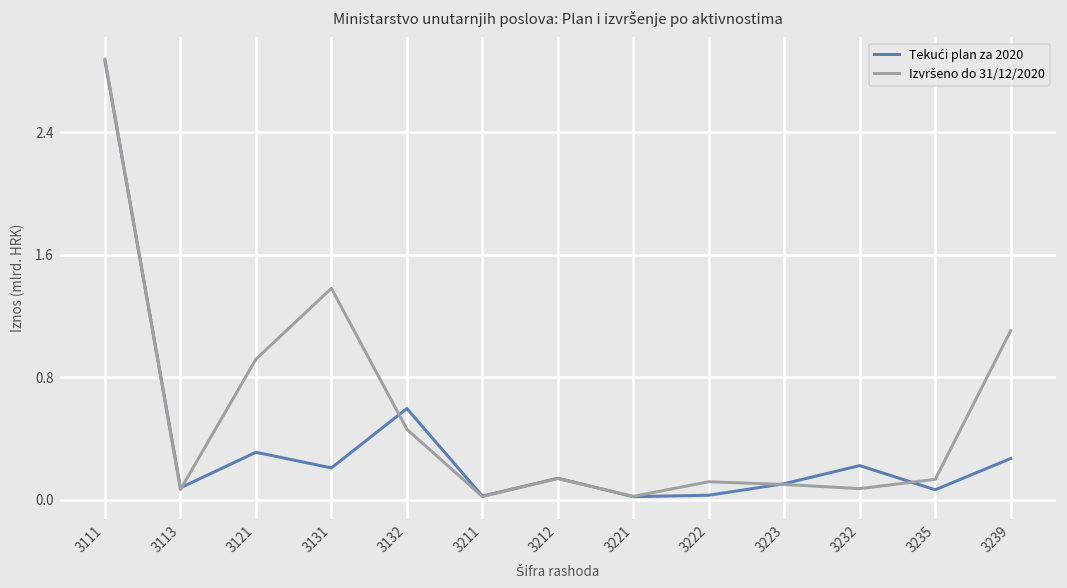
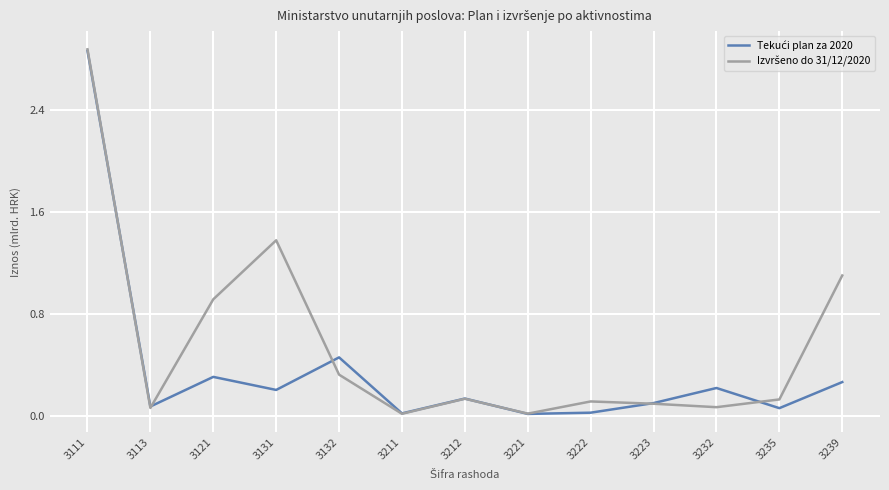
  {
    "Tekući plan za 2020": {
      "3121": 0.31,
      "3131": 0.21,
-     "3132": 0.60,
+     "3132": 0.46,
      "3222": 0.03,
      "3232": 0.22,
      "3235": 0.07,
      "3239": 0.27
    },
    "Izvršeno do 31/12/2020": {
      "3121": 0.92,
      "3131": 1.38,
-     "3132": 0.46,
+     "3132": 0.33,
      "3222": 0.12,
      "3232": 0.07,
      "3235": 0.13,
      "3239": 1.10
    }
  }
